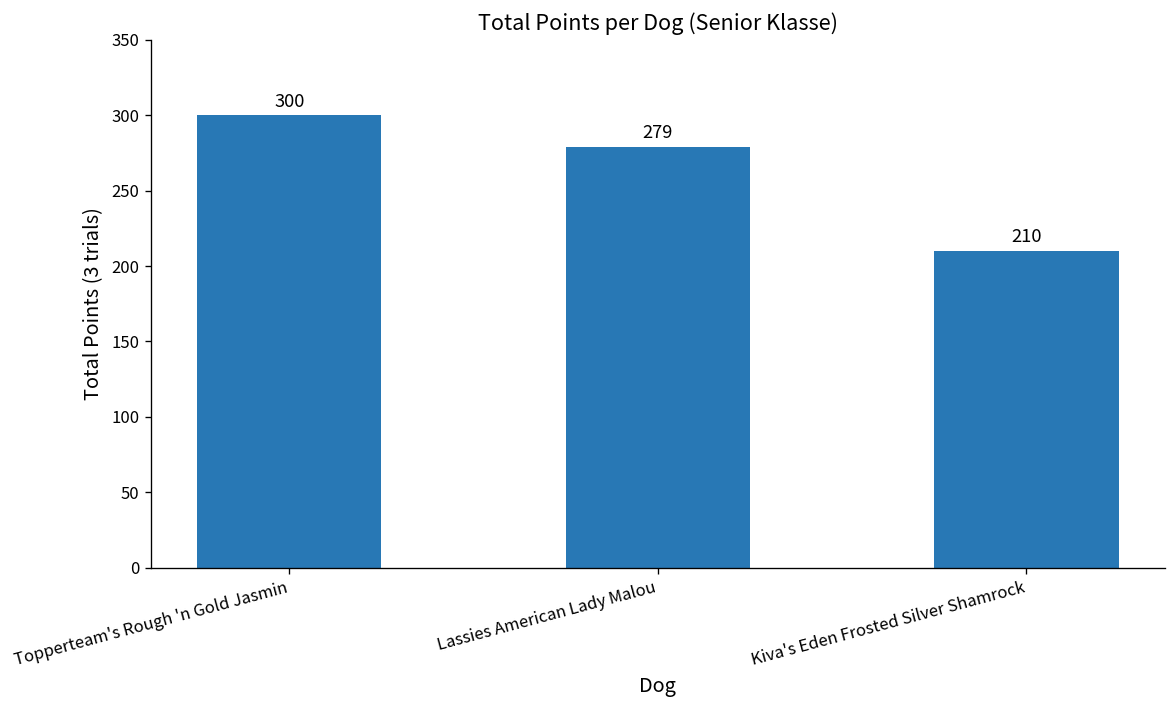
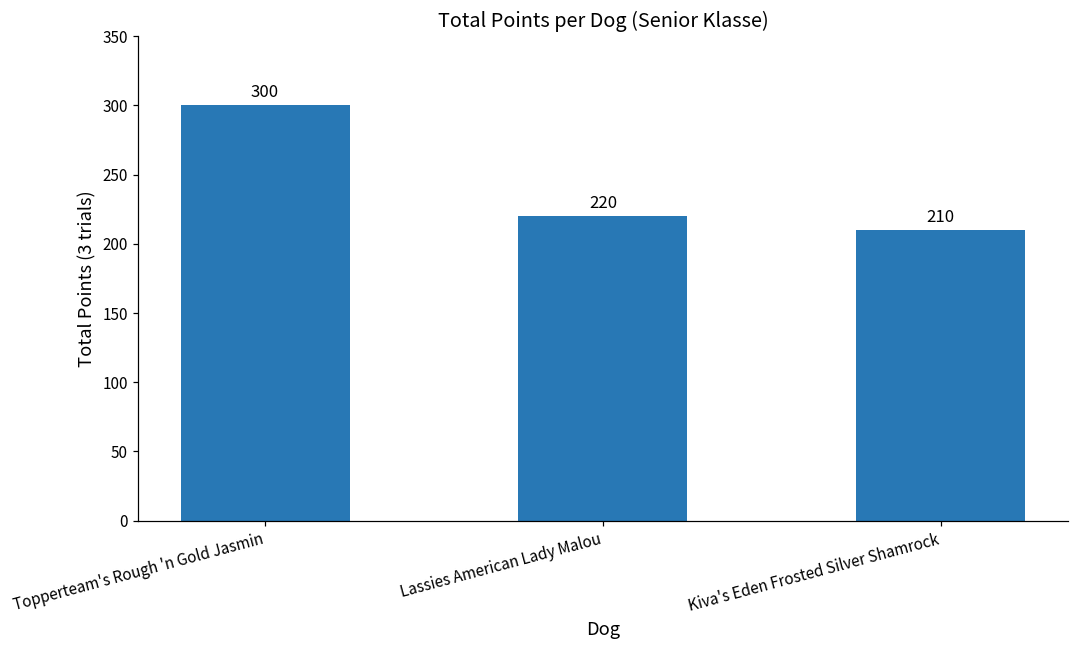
  {
    "Topperteam's Rough 'n Gold Jasmin": 300,
-   "Lassies American Lady Malou": 279,
+   "Lassies American Lady Malou": 220,
    "Kiva's Eden Frosted Silver Shamrock": 210
  }
